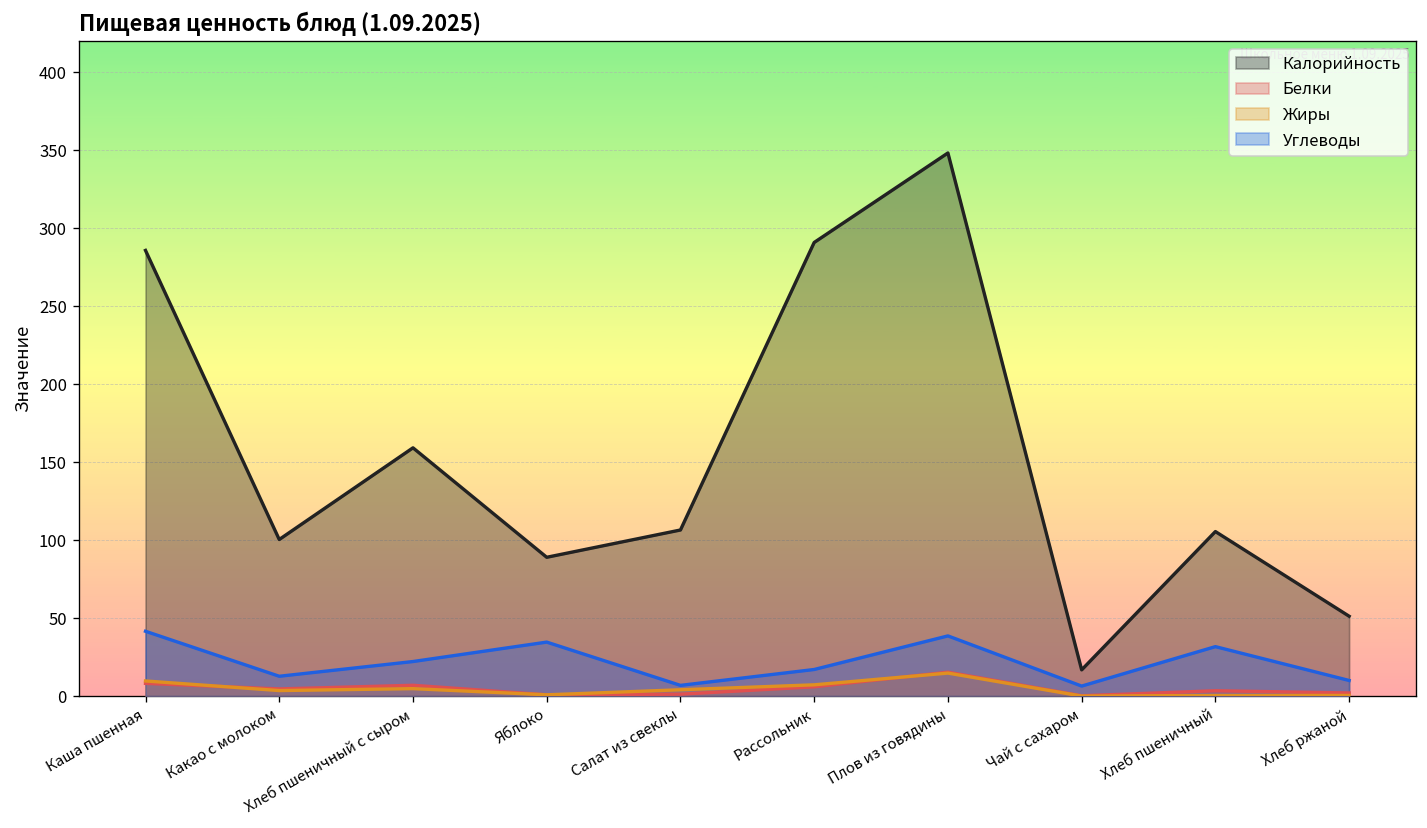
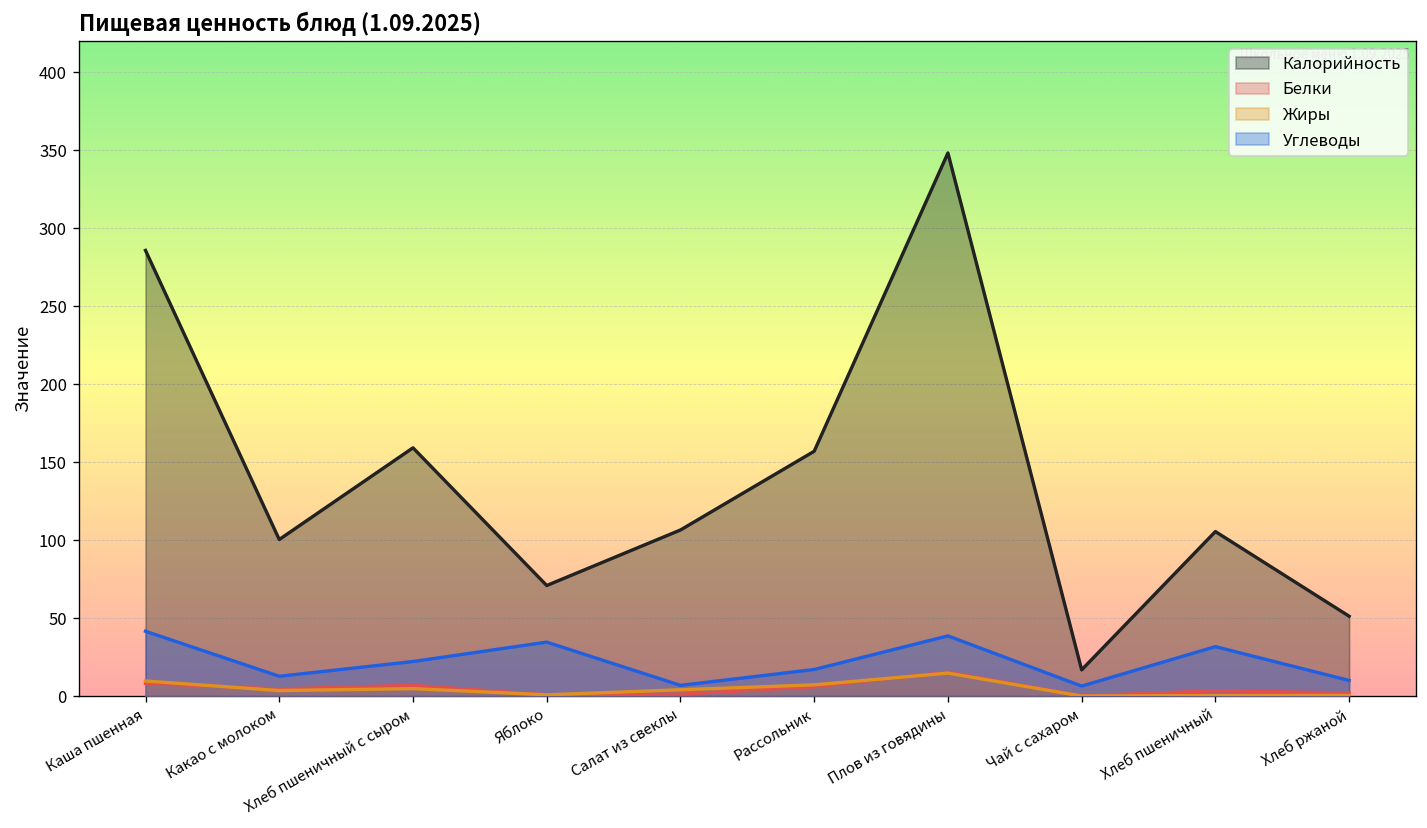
  {
    "Калорийность": {
      "Каша пшенная": 286,
      "Какао с молоком": 100,
      "Хлеб пшеничный с сыром": 159,
-     "Яблоко": 89,
+     "Яблоко": 71,
      "Салат из свеклы": 107,
-     "Рассольник": 291,
+     "Рассольник": 157,
      "Плов из говядины": 348,
      "Чай с сахаром": 17,
      "Хлеб пшеничный": 106,
      "Хлеб ржаной": 51
    },
    "Углеводы": {
      "Каша пшенная": 42,
      "Какао с молоком": 13,
      "Хлеб пшеничный с сыром": 22,
      "Яблоко": 35,
      "Салат из свеклы": 7,
      "Рассольник": 17,
      "Плов из говядины": 39,
      "Чай с сахаром": 6,
      "Хлеб пшеничный": 32,
      "Хлеб ржаной": 10
    }
  }
